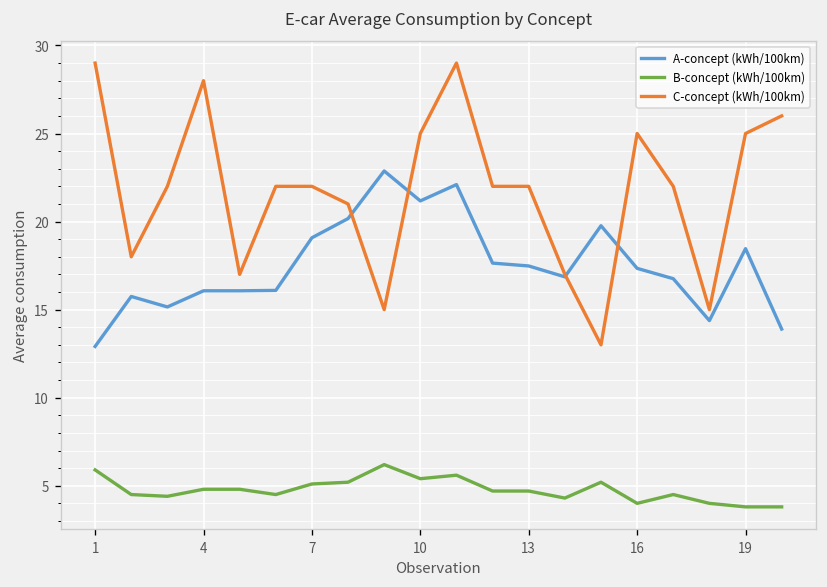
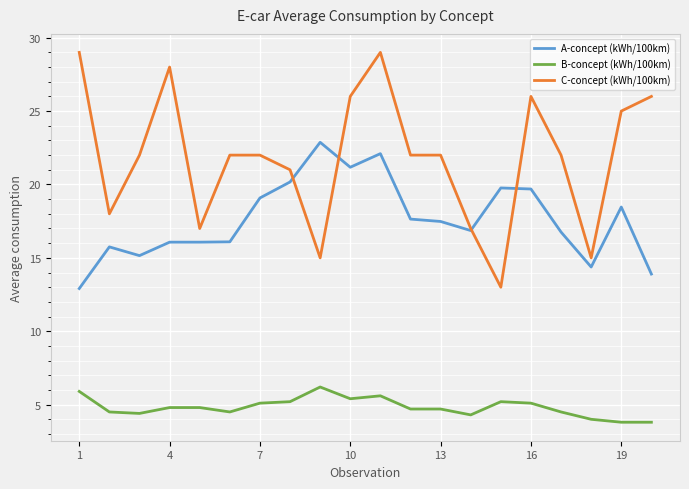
  {
    "A-concept (kWh/100km)": {
      "1": 12.9,
      "4": 16.1,
      "7": 19.1,
      "10": 21.2,
      "13": 17.5,
-     "16": 17.3,
+     "16": 19.7,
      "19": 18.5
    },
    "B-concept (kWh/100km)": {
      "1": 5.9,
      "4": 4.8,
      "7": 5.1,
      "10": 5.4,
      "13": 4.7,
-     "16": 4.0,
+     "16": 5.1,
      "19": 3.8
    },
    "C-concept (kWh/100km)": {
      "1": 29,
      "4": 28,
      "7": 22,
-     "10": 25,
+     "10": 26,
      "13": 22,
-     "16": 25,
+     "16": 26,
      "19": 25
    }
  }
